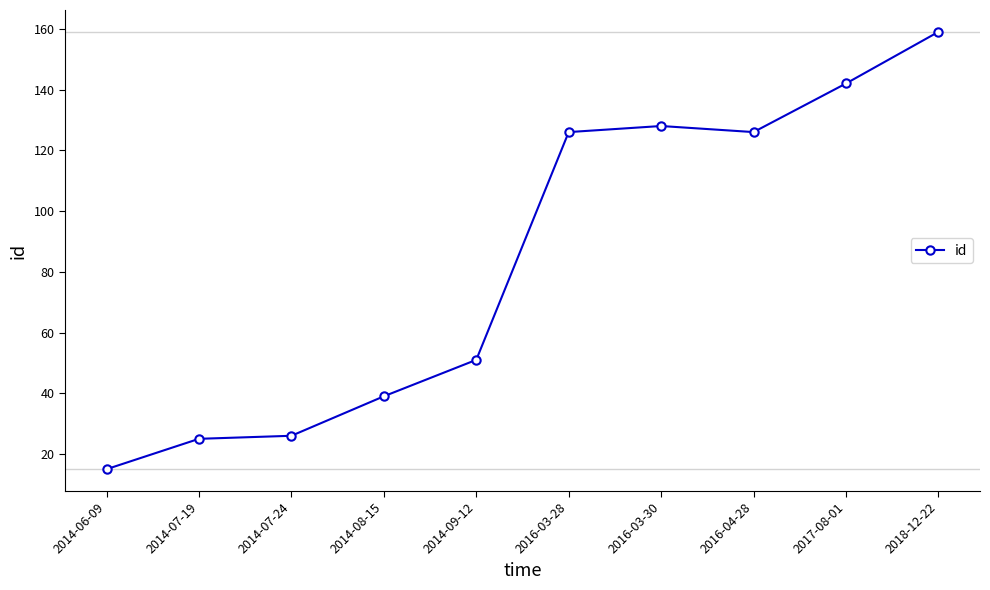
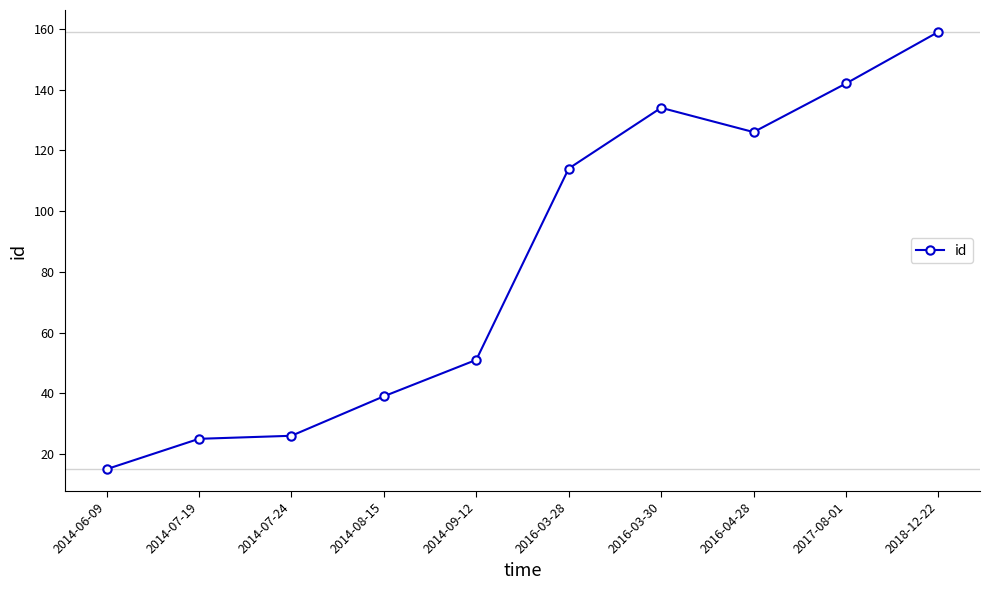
  {
    "2014-06-09": 15,
    "2014-07-19": 25,
    "2014-07-24": 26,
    "2014-08-15": 39,
    "2014-09-12": 51,
-   "2016-03-28": 126,
-   "2016-03-30": 128,
+   "2016-03-28": 114,
+   "2016-03-30": 134,
    "2016-04-28": 126,
    "2017-08-01": 142,
    "2018-12-22": 159
  }
